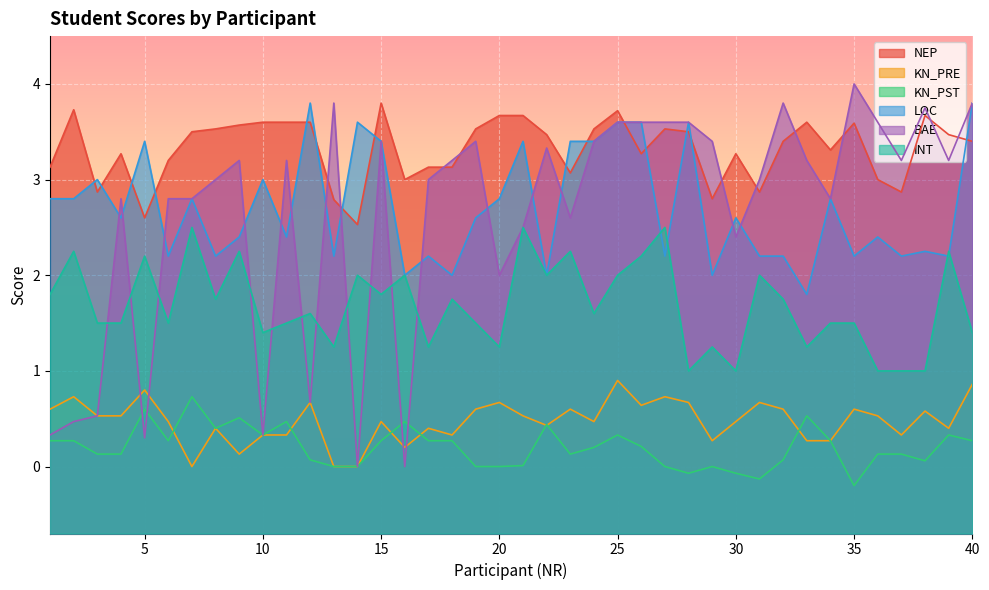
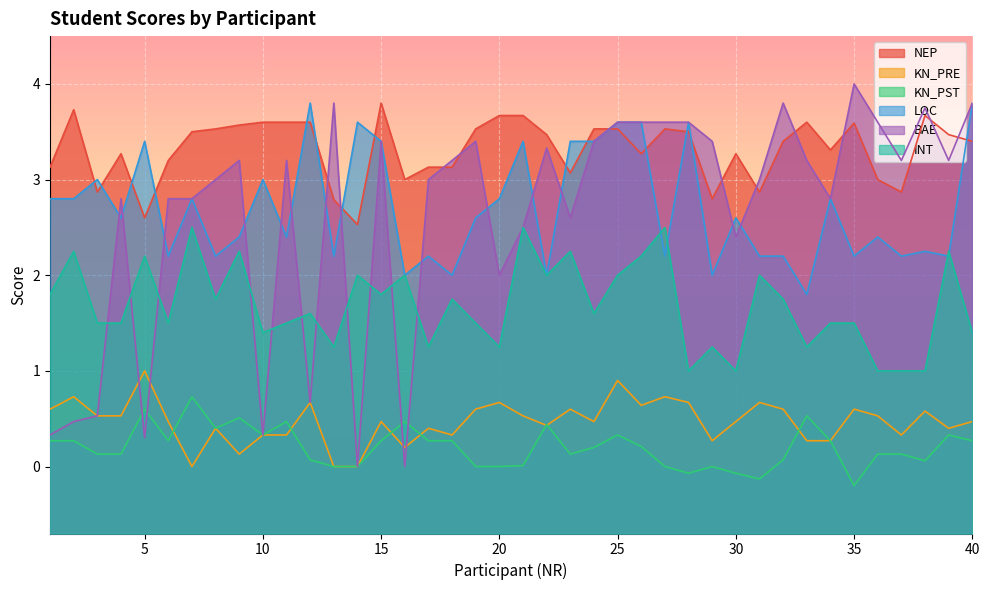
  {
    "NEP": {
      "5": 2.6,
      "10": 3.6,
      "15": 3.8,
      "20": 3.7,
-     "25": 3.7,
+     "25": 3.5,
      "30": 3.3,
      "35": 3.6,
      "40": 3.4
    },
    "KN_PRE": {
-     "5": 0.8,
+     "5": 1.0,
      "15": 0.5,
      "20": 0.7,
      "25": 0.9,
      "30": 0.5,
      "35": 0.6,
-     "40": 0.9
+     "40": 0.5
    },
    "LOC": {
      "5": 3.4,
      "10": 3.0,
      "20": 2.8,
      "30": 2.6,
      "35": 2.2
    },
    "BAE": {
      "5": 0.3,
      "20": 2.0,
      "30": 2.4,
      "35": 4.0
    }
  }
